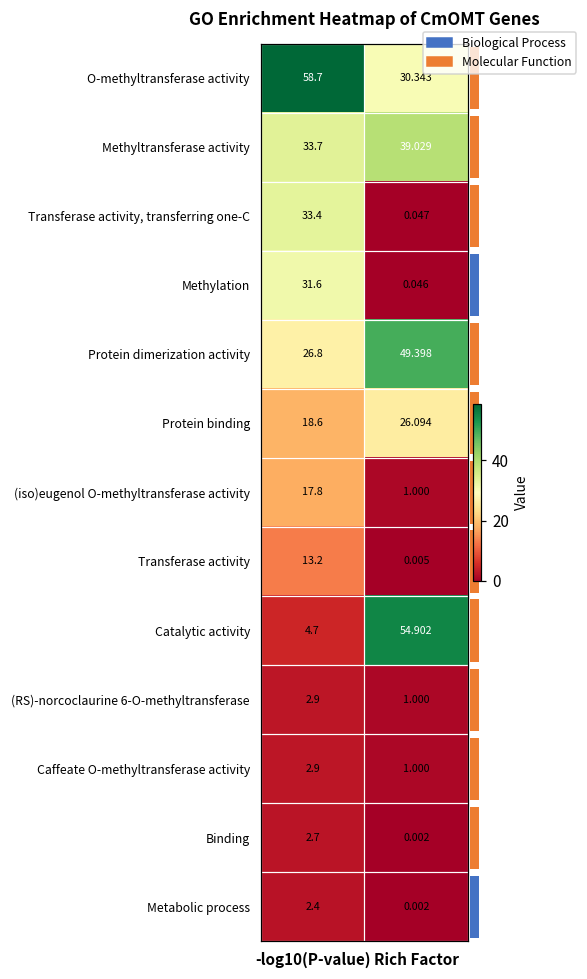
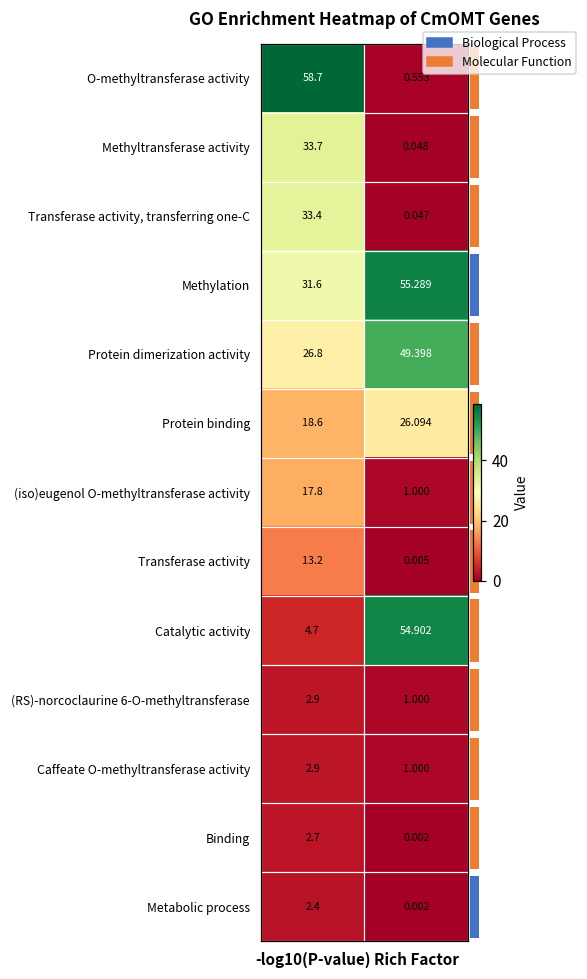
  {
    "O-methyltransferase activity": {
      "-log10(P-value)": 58.7,
-     "Rich Factor": 30.343
+     "Rich Factor": 0.553
    },
    "Methyltransferase activity": {
      "-log10(P-value)": 33.7,
-     "Rich Factor": 39.029
+     "Rich Factor": 0.048
    },
    "Transferase activity, transferring one-C": {
      "-log10(P-value)": 33.4,
      "Rich Factor": 0.047
    },
    "Methylation": {
      "-log10(P-value)": 31.6,
-     "Rich Factor": 0.046
+     "Rich Factor": 55.289
    },
    "Protein dimerization activity": {
      "-log10(P-value)": 26.8,
      "Rich Factor": 49.398
    },
    "Protein binding": {
      "-log10(P-value)": 18.6,
      "Rich Factor": 26.094
    },
    "(iso)eugenol O-methyltransferase activity": {
      "-log10(P-value)": 17.8,
      "Rich Factor": 1.000
    },
    "Transferase activity": {
      "-log10(P-value)": 13.2,
      "Rich Factor": 0.005
    },
    "Catalytic activity": {
      "-log10(P-value)": 4.7,
      "Rich Factor": 54.902
    },
    "(RS)-norcoclaurine 6-O-methyltransferase": {
      "-log10(P-value)": 2.9,
      "Rich Factor": 1.000
    },
    "Caffeate O-methyltransferase activity": {
      "-log10(P-value)": 2.9,
      "Rich Factor": 1.000
    },
    "Binding": {
      "-log10(P-value)": 2.7,
      "Rich Factor": 0.002
    },
    "Metabolic process": {
      "-log10(P-value)": 2.4,
      "Rich Factor": 0.002
    }
  }
